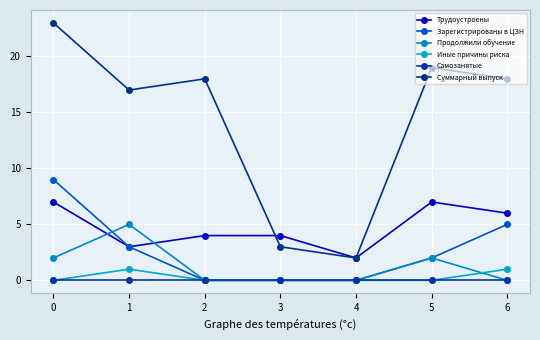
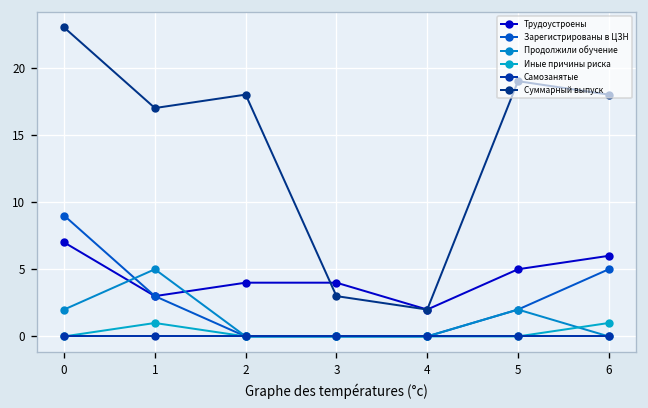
  {
    "Трудоустроены": {
      "0": 7,
      "2": 4,
      "3": 4,
-     "5": 7,
+     "5": 5,
      "6": 6
    }
  }
